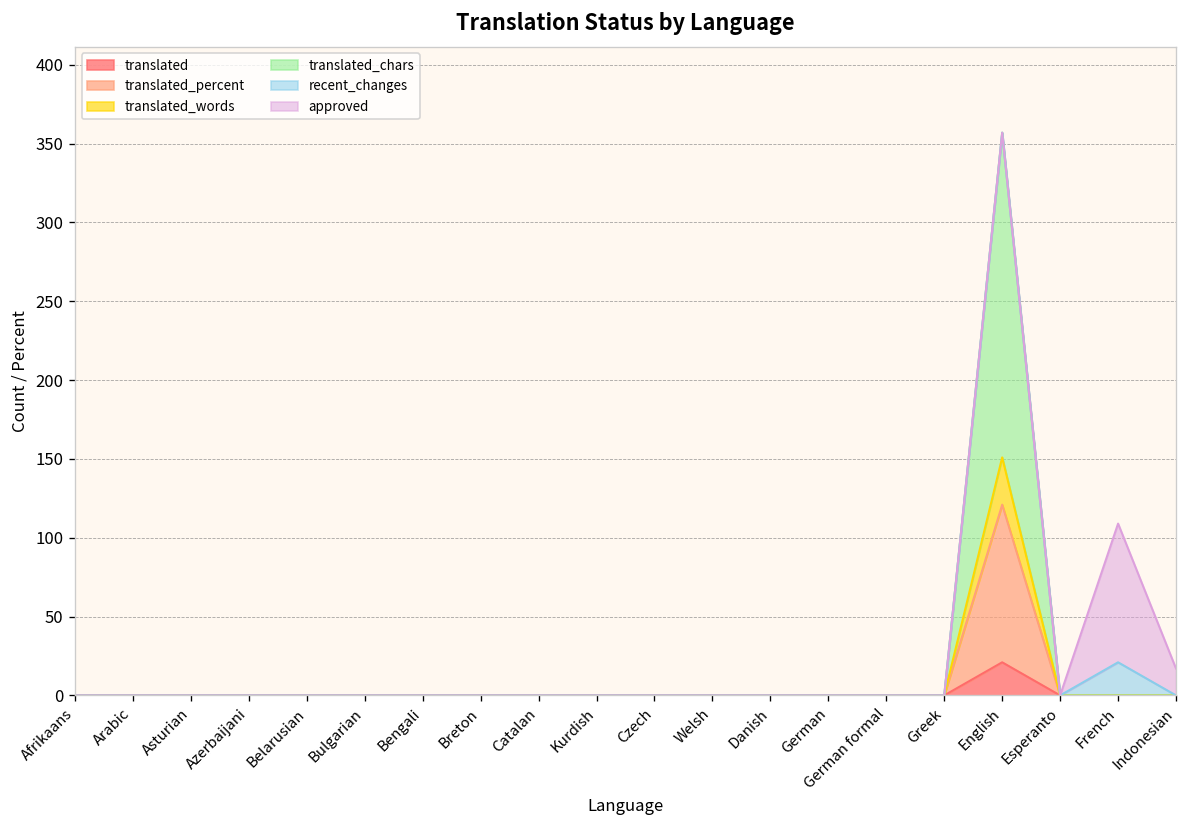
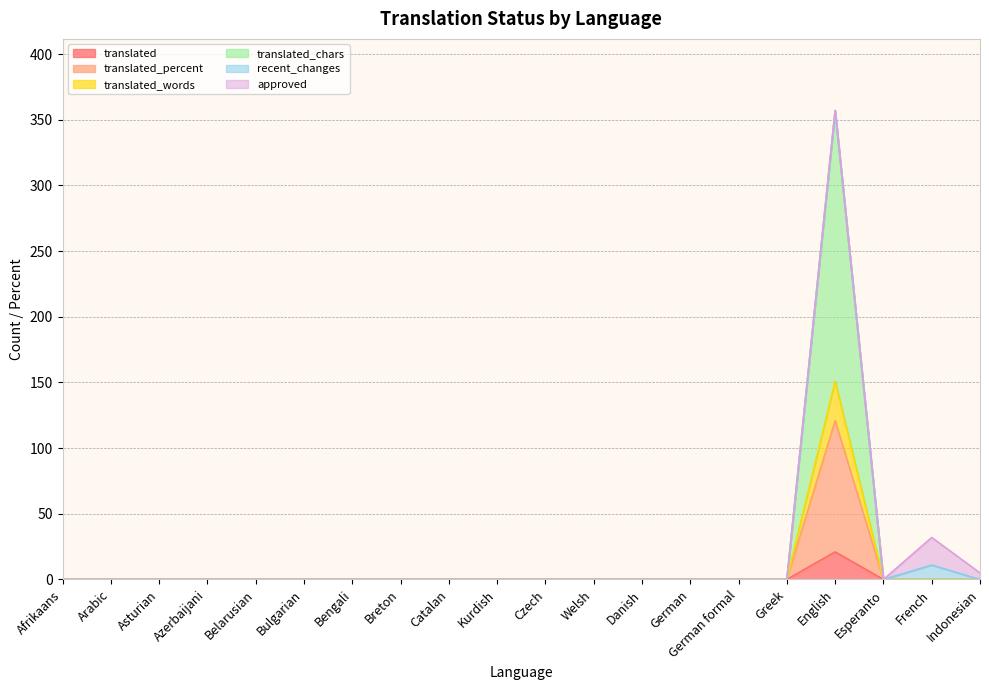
  {
    "translated_words": {
      "English": 30
    },
    "recent_changes": {
-     "French": 21
+     "French": 11
    },
    "approved": {
-     "French": 88,
-     "Indonesian": 17
+     "French": 21,
+     "Indonesian": 5
    }
  }
